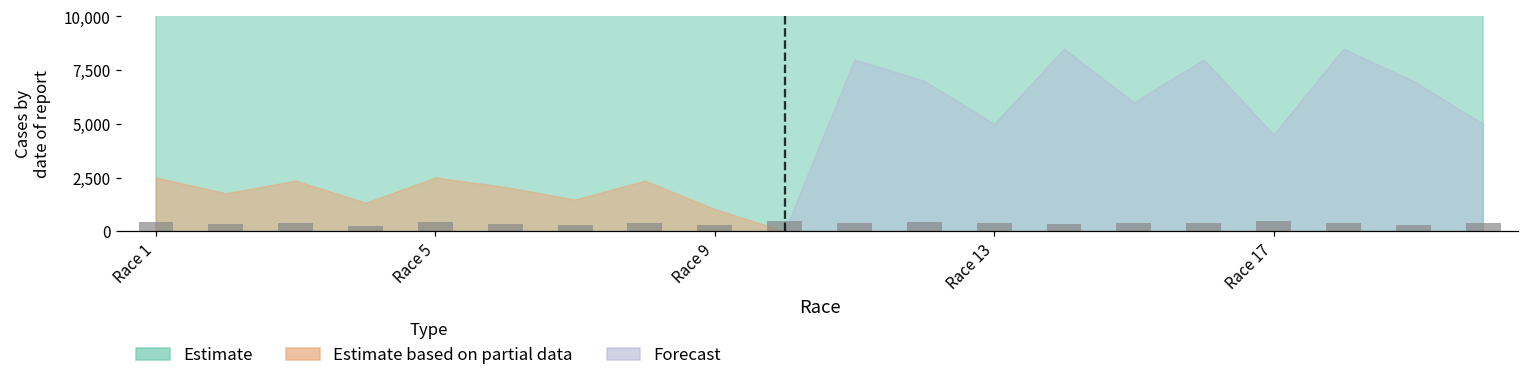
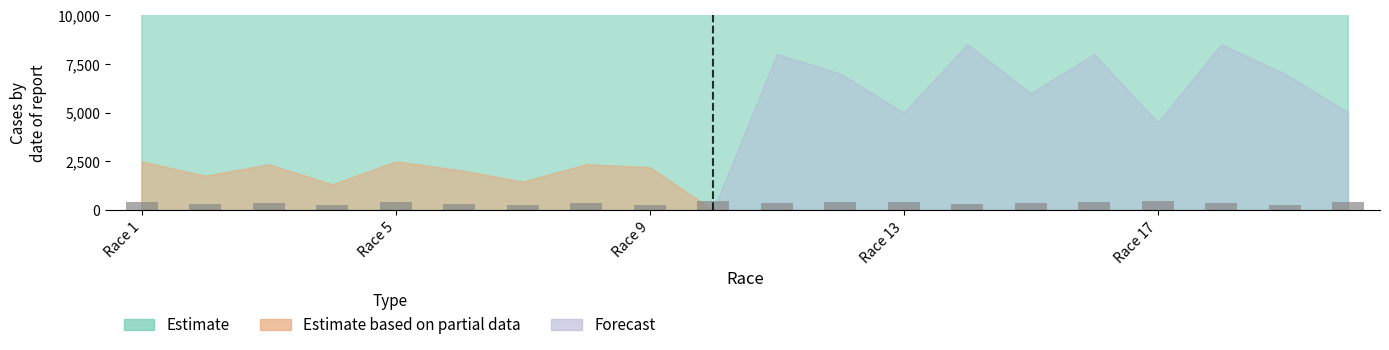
  {
    "Estimate based on partial data": {
      "Race 1": "2,500",
      "Race 5": "2,500",
-     "Race 9": "1,000",
+     "Race 9": "2,200",
      "Race 13": "0",
      "Race 17": "0"
    },
    "Forecast": {
      "Race 1": "0",
      "Race 5": "0",
      "Race 9": "0",
      "Race 13": "5,000",
      "Race 17": "4,500"
    }
  }
